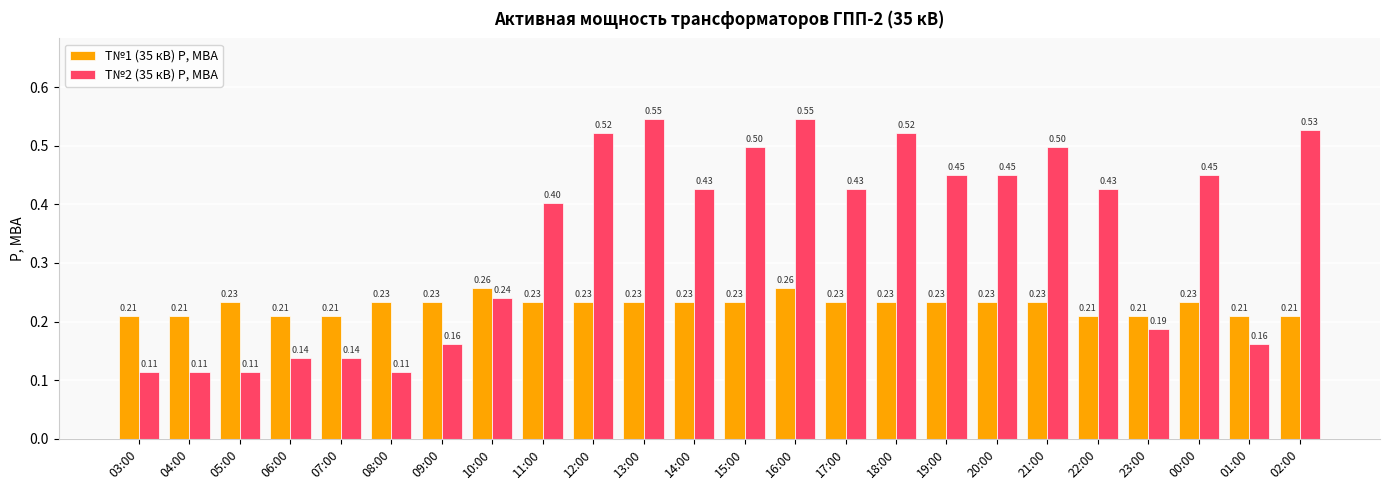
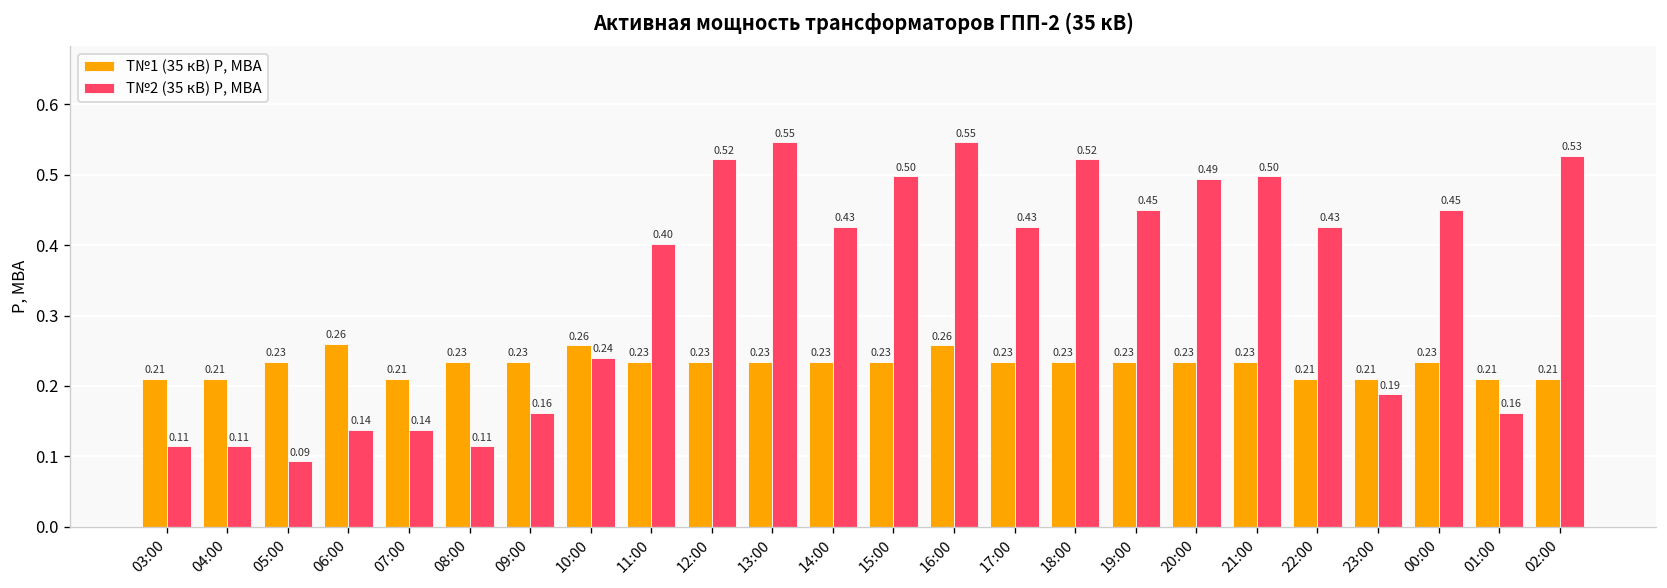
  {
    "Т№1 (35 кВ) P, МВА": {
      "03:00": 0.21,
      "04:00": 0.21,
      "05:00": 0.23,
-     "06:00": 0.21,
+     "06:00": 0.26,
      "07:00": 0.21,
      "08:00": 0.23,
      "09:00": 0.23,
      "10:00": 0.26,
      "11:00": 0.23,
      "12:00": 0.23,
      "13:00": 0.23,
      "14:00": 0.23,
      "15:00": 0.23,
      "16:00": 0.26,
      "17:00": 0.23,
      "18:00": 0.23,
      "19:00": 0.23,
      "20:00": 0.23,
      "21:00": 0.23,
      "22:00": 0.21,
      "23:00": 0.21,
      "00:00": 0.23,
      "01:00": 0.21,
      "02:00": 0.21
    },
    "Т№2 (35 кВ) P, МВА": {
      "03:00": 0.11,
      "04:00": 0.11,
-     "05:00": 0.11,
+     "05:00": 0.09,
      "06:00": 0.14,
      "07:00": 0.14,
      "08:00": 0.11,
      "09:00": 0.16,
      "10:00": 0.24,
      "11:00": 0.40,
      "12:00": 0.52,
      "13:00": 0.55,
      "14:00": 0.43,
      "15:00": 0.50,
      "16:00": 0.55,
      "17:00": 0.43,
      "18:00": 0.52,
      "19:00": 0.45,
-     "20:00": 0.45,
+     "20:00": 0.49,
      "21:00": 0.50,
      "22:00": 0.43,
      "23:00": 0.19,
      "00:00": 0.45,
      "01:00": 0.16,
      "02:00": 0.53
    }
  }
